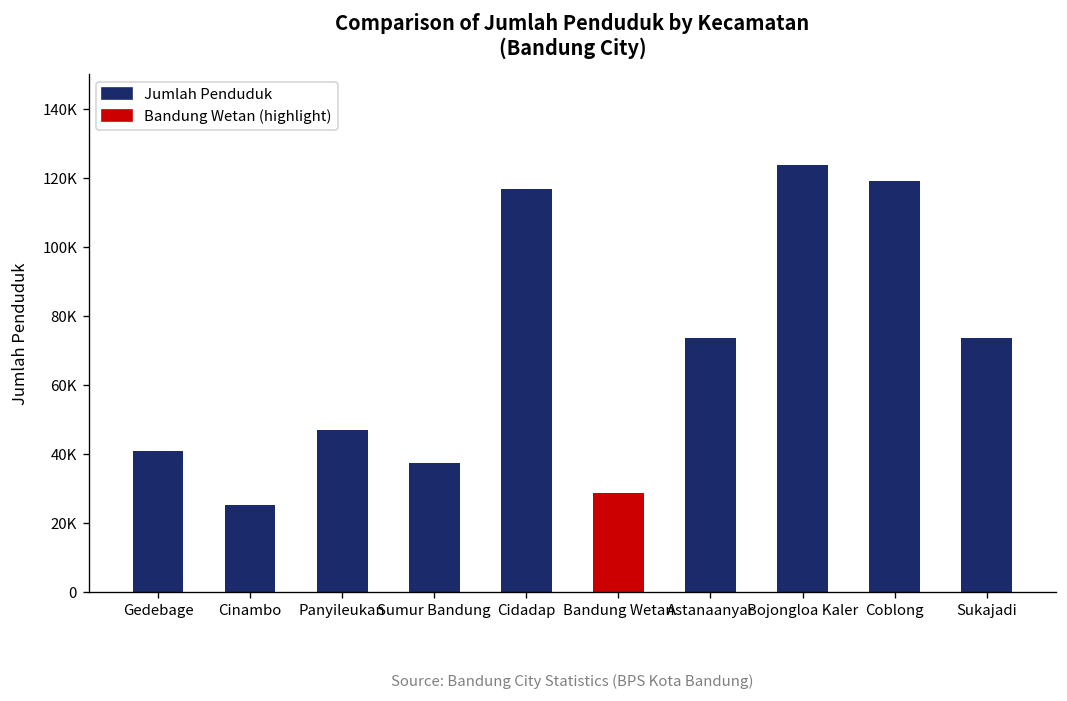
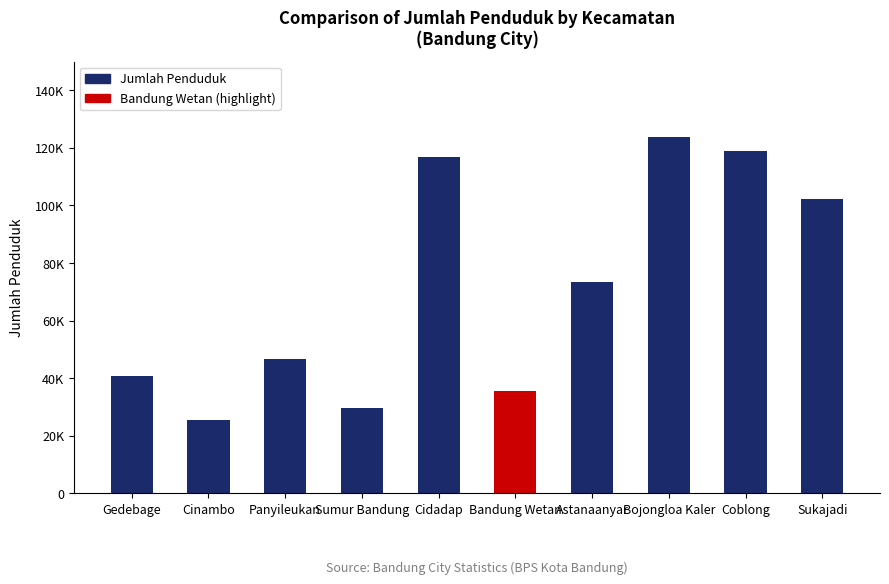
  {
    "Gedebage": 41000,
    "Cinambo": 25000,
    "Panyileukan": 47000,
-   "Sumur Bandung": 37000,
+   "Sumur Bandung": 30000,
    "Cidadap": 117000,
-   "Bandung Wetan": 29000,
+   "Bandung Wetan": 35000,
    "Astanaanyar": 73000,
    "Bojongloa Kaler": 124000,
    "Coblong": 119000,
-   "Sukajadi": 74000
+   "Sukajadi": 102000
  }
